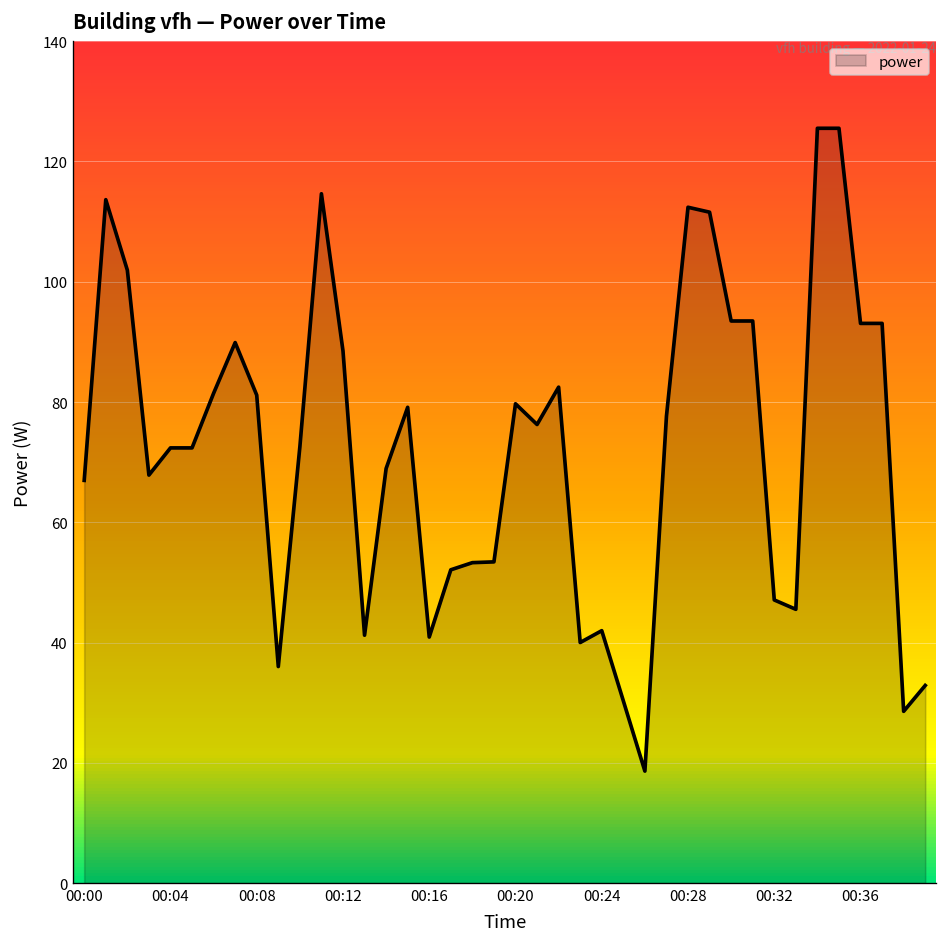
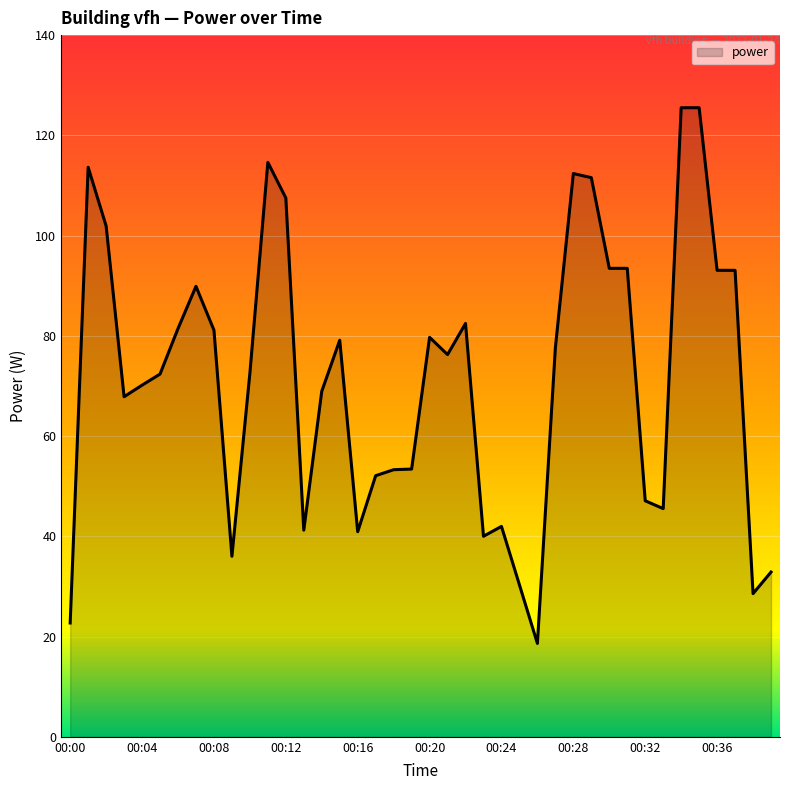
  {
-   "00:00": 67,
-   "00:04": 72,
+   "00:00": 23,
+   "00:04": 70,
    "00:08": 81,
-   "00:12": 89,
+   "00:12": 108,
    "00:16": 41,
    "00:20": 80,
    "00:24": 42,
    "00:28": 112,
    "00:32": 47,
    "00:36": 93
  }
